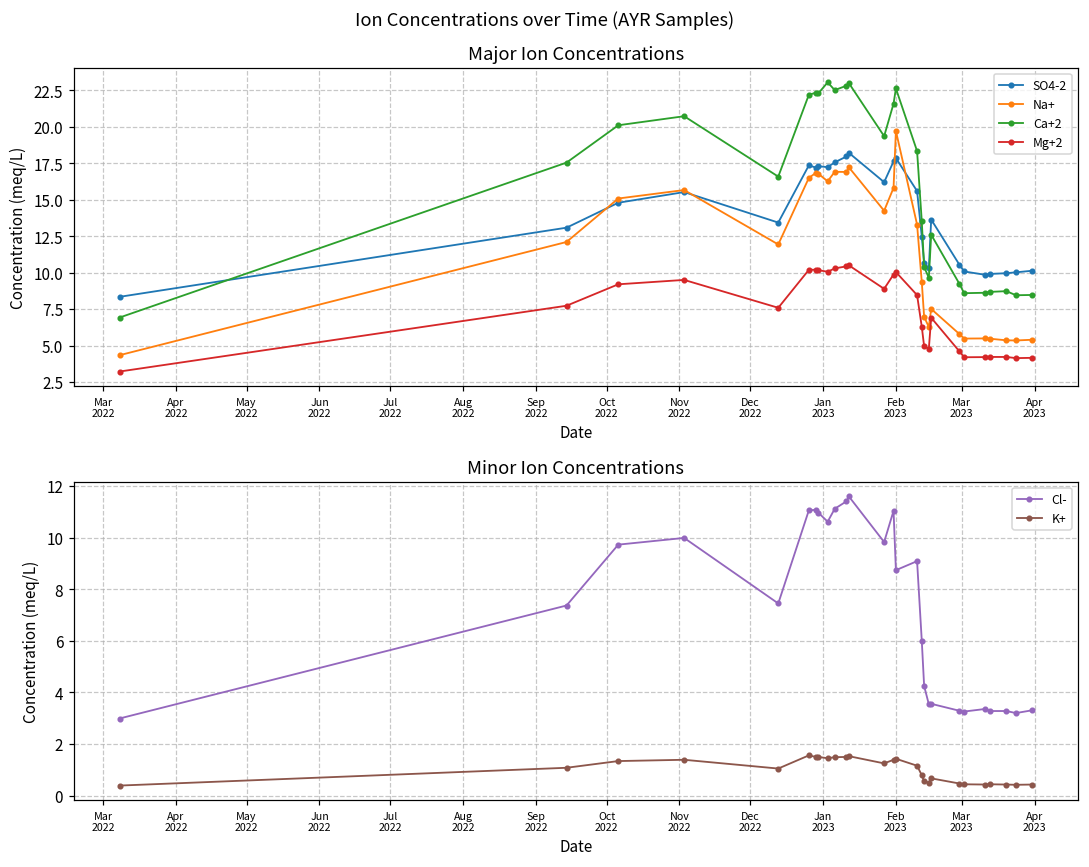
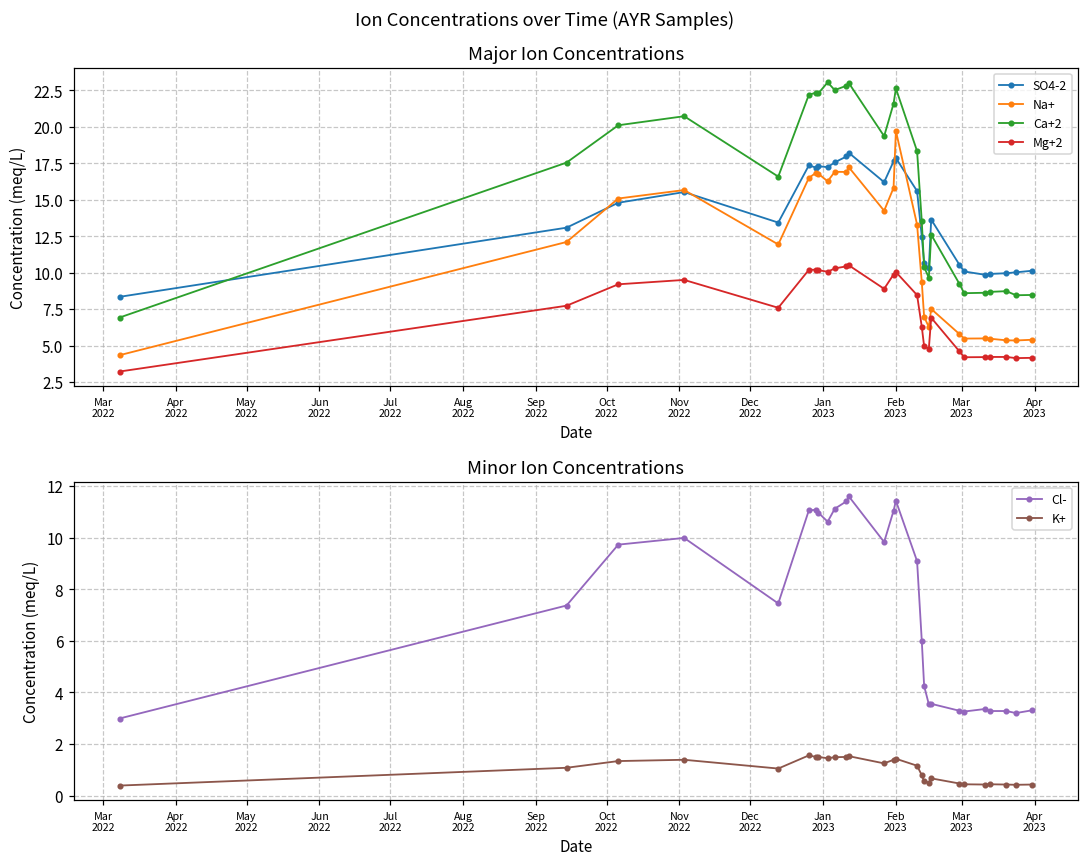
  {
    "Major Ion Concentrations": {
      "SO4-2": {
        "Feb 2023": 17.9
      },
      "Na+": {
        "Feb 2023": 19.7
      },
      "Ca+2": {
        "Feb 2023": 22.6
      },
      "Mg+2": {
        "Feb 2023": 10.0
      }
    },
    "Minor Ion Concentrations": {
      "Cl-": {
-       "Feb 2023": 8.7
+       "Feb 2023": 11.4
      },
      "K+": {
        "Feb 2023": 1.4
      }
    }
  }
